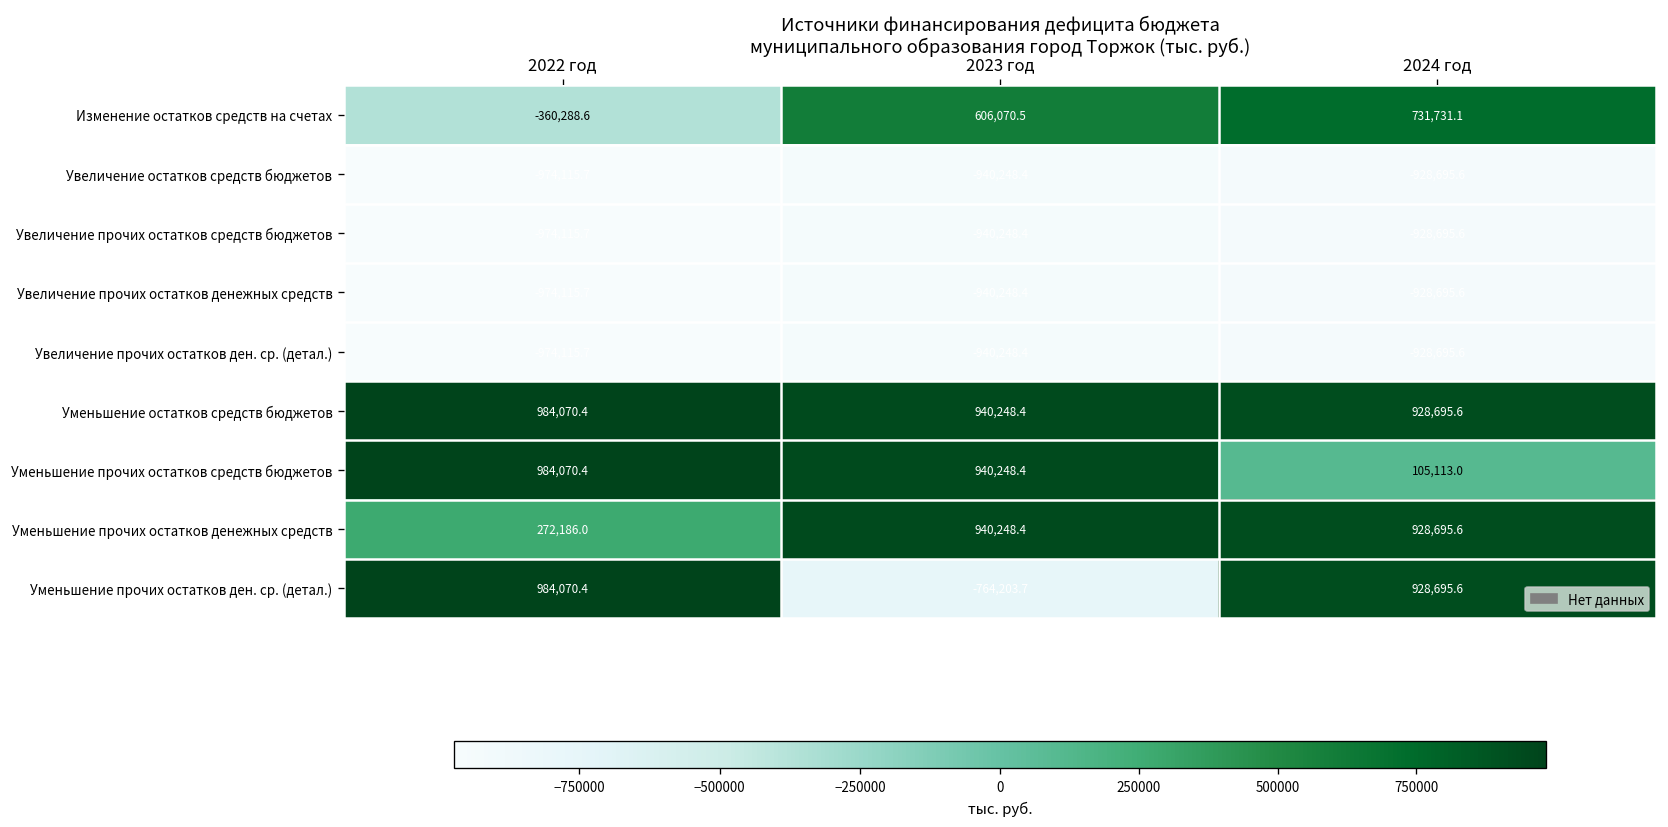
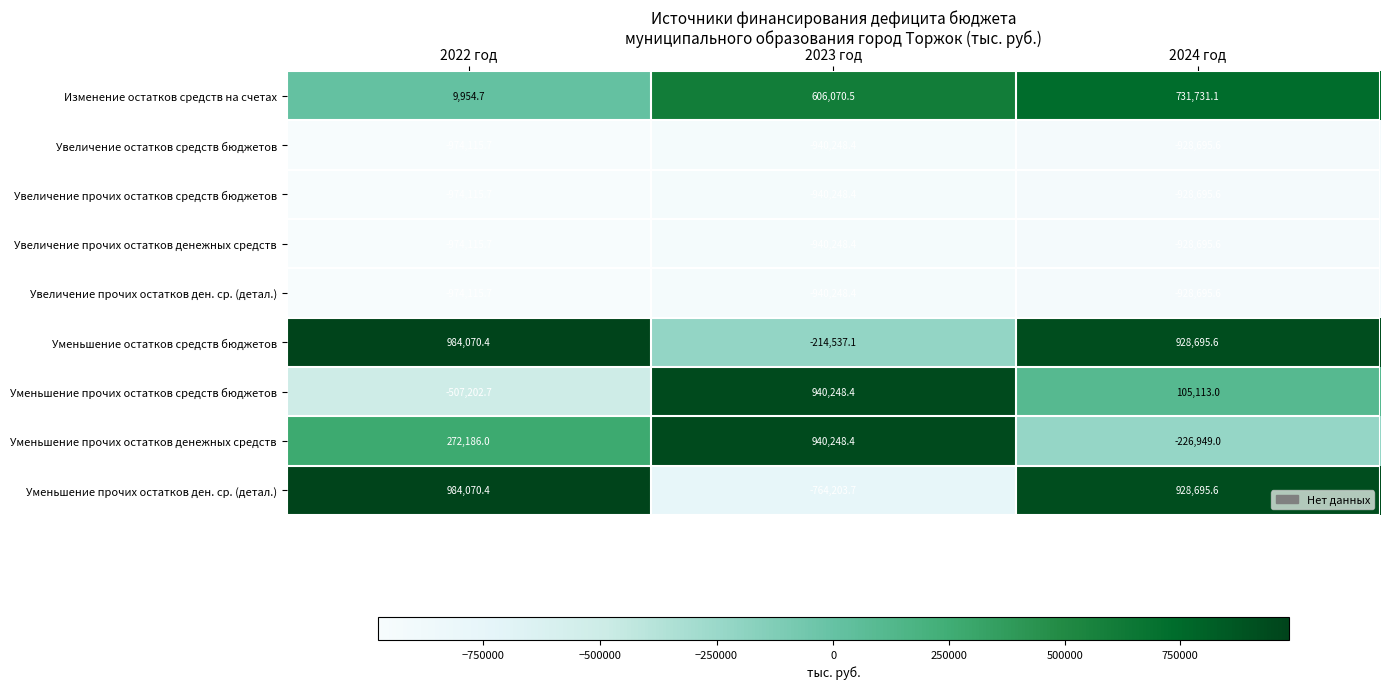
  {
    "Изменение остатков средств на счетах": {
-     "2022 год": "-360,288.6",
+     "2022 год": "9,954.7",
      "2023 год": "606,070.5",
      "2024 год": "731,731.1"
    },
    "Уменьшение остатков средств бюджетов": {
      "2022 год": "984,070.4",
-     "2023 год": "940,248.4",
+     "2023 год": "-214,537.1",
      "2024 год": "928,695.6"
    },
    "Уменьшение прочих остатков средств бюджетов": {
-     "2022 год": "984,070.4",
+     "2022 год": "-507,202.7",
      "2023 год": "940,248.4",
      "2024 год": "105,113.0"
    },
    "Уменьшение прочих остатков денежных средств": {
      "2022 год": "272,186.0",
      "2023 год": "940,248.4",
-     "2024 год": "928,695.6"
+     "2024 год": "-226,949.0"
    },
    "Уменьшение прочих остатков ден. ср. (детал.)": {
      "2022 год": "984,070.4",
      "2024 год": "928,695.6"
    }
  }
